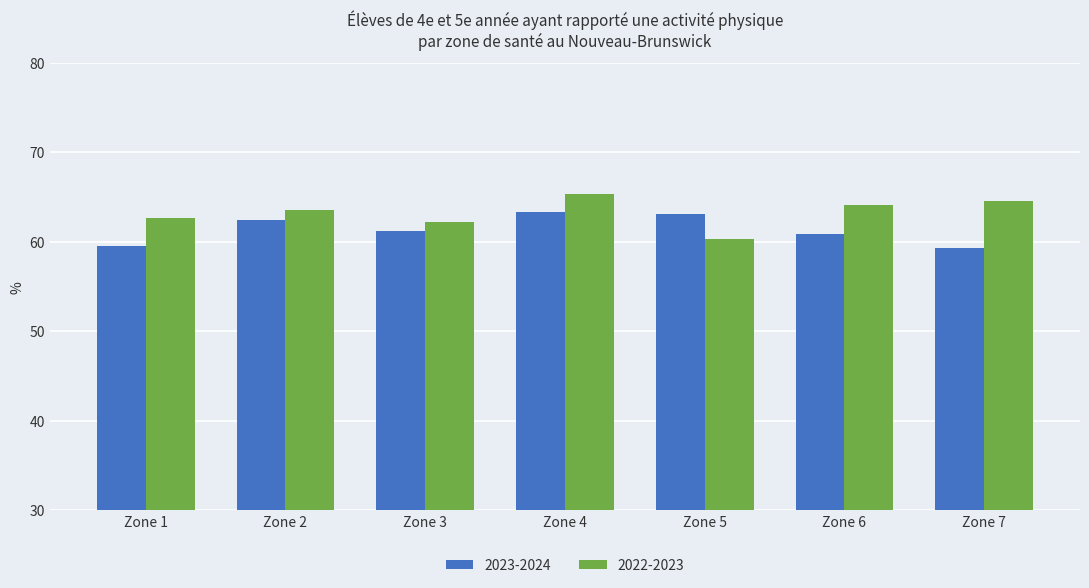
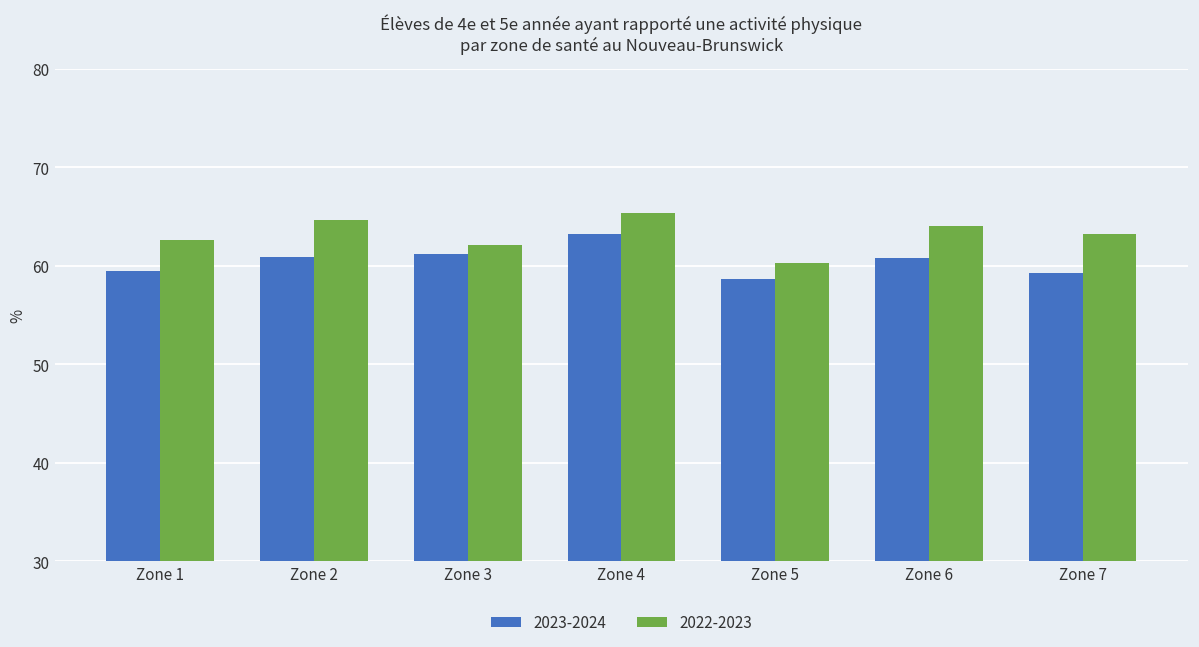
  {
    "2023-2024": {
      "Zone 1": 60,
-     "Zone 2": 62,
+     "Zone 2": 61,
      "Zone 3": 61,
      "Zone 4": 63,
-     "Zone 5": 63,
+     "Zone 5": 59,
      "Zone 6": 61,
      "Zone 7": 59
    },
    "2022-2023": {
      "Zone 1": 63,
-     "Zone 2": 64,
+     "Zone 2": 65,
      "Zone 3": 62,
      "Zone 4": 65,
      "Zone 5": 60,
      "Zone 6": 64,
-     "Zone 7": 65
+     "Zone 7": 63
    }
  }
